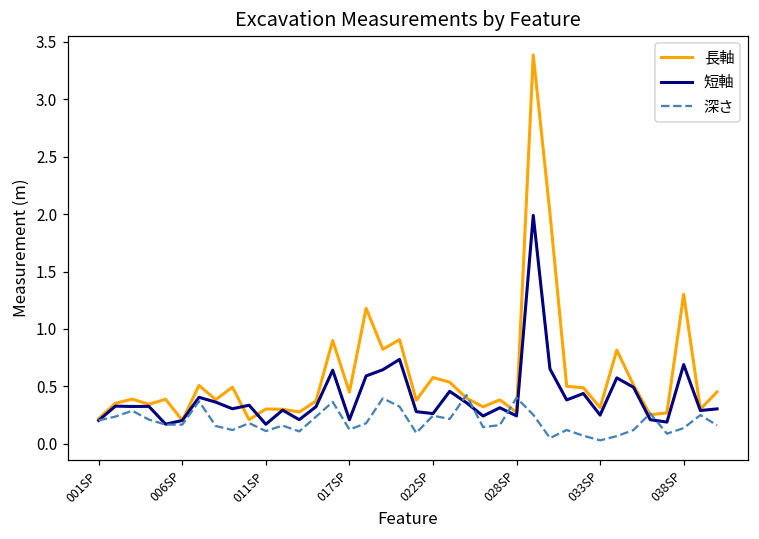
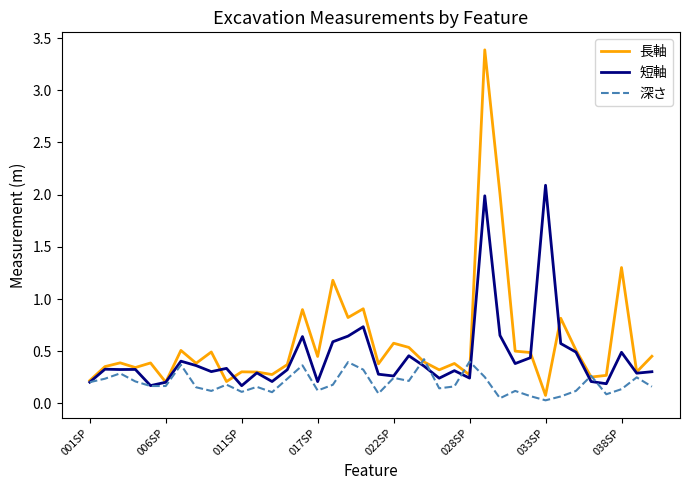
  {
    "長軸": {
      "011SP": 0.30,
      "017SP": 0.45,
      "022SP": 0.58,
      "028SP": 0.27,
-     "033SP": 0.32,
+     "033SP": 0.08,
      "038SP": 1.30
    },
    "短軸": {
      "011SP": 0.17,
      "017SP": 0.21,
      "028SP": 0.24,
-     "033SP": 0.25,
-     "038SP": 0.69
+     "033SP": 2.09,
+     "038SP": 0.49
    },
    "深さ": {
      "006SP": 0.17,
      "011SP": 0.11,
      "017SP": 0.12,
      "028SP": 0.40,
      "033SP": 0.03,
      "038SP": 0.14
    }
  }
